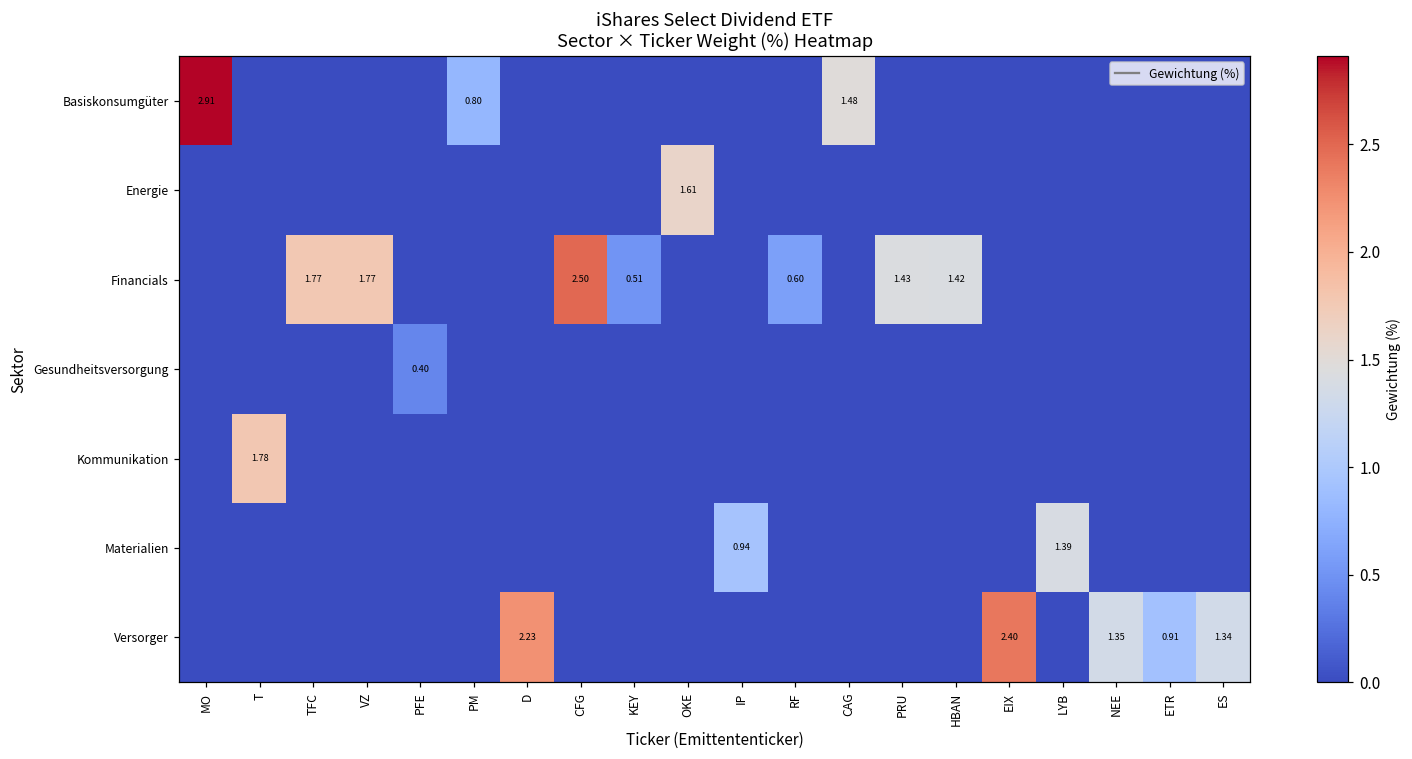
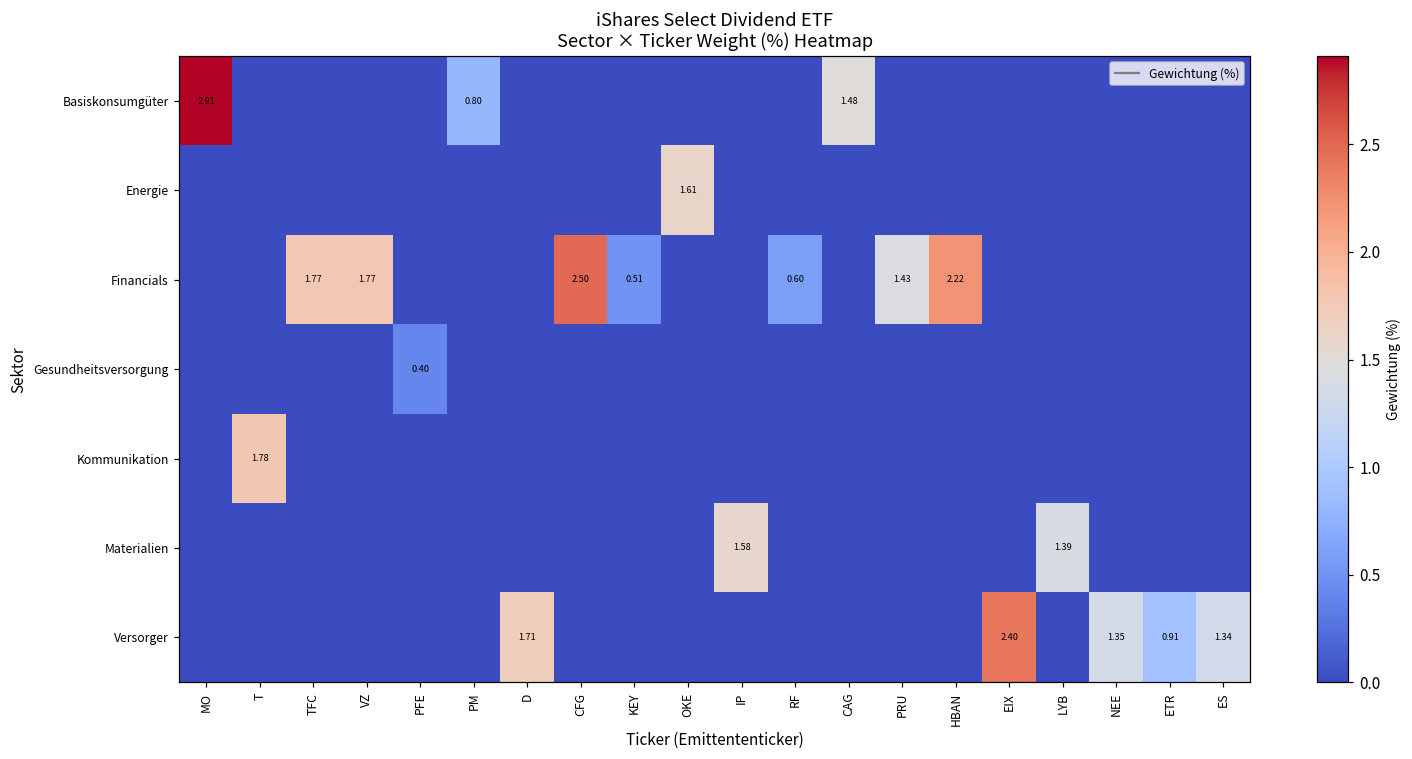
  {
    "Basiskonsumgüter": {
      "MO": 2.91,
      "PM": 0.80,
      "CAG": 1.48
    },
    "Energie": {
      "OKE": 1.61
    },
    "Financials": {
      "TFC": 1.77,
      "VZ": 1.77,
      "CFG": 2.50,
      "KEY": 0.51,
      "RF": 0.60,
      "PRU": 1.43,
-     "HBAN": 1.42
+     "HBAN": 2.22
    },
    "Gesundheitsversorgung": {
      "PFE": 0.40
    },
    "Kommunikation": {
      "T": 1.78
    },
    "Materialien": {
-     "IP": 0.94,
+     "IP": 1.58,
      "LYB": 1.39
    },
    "Versorger": {
-     "D": 2.23,
+     "D": 1.71,
      "EIX": 2.40,
      "NEE": 1.35,
      "ETR": 0.91,
      "ES": 1.34
    }
  }
